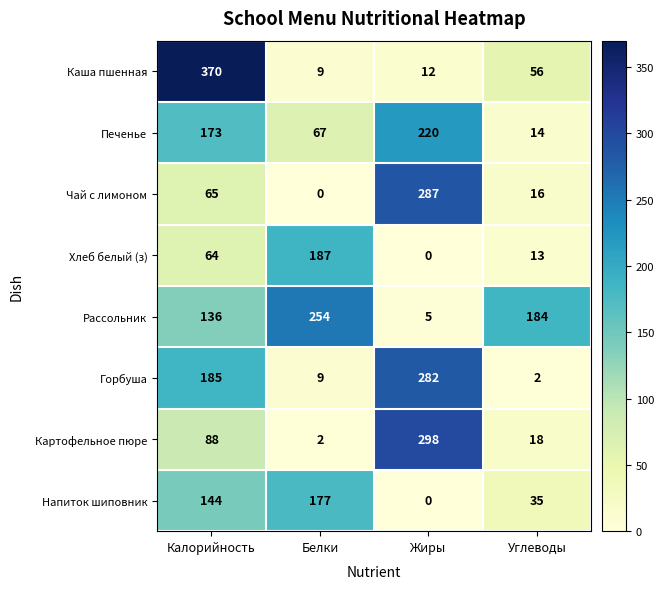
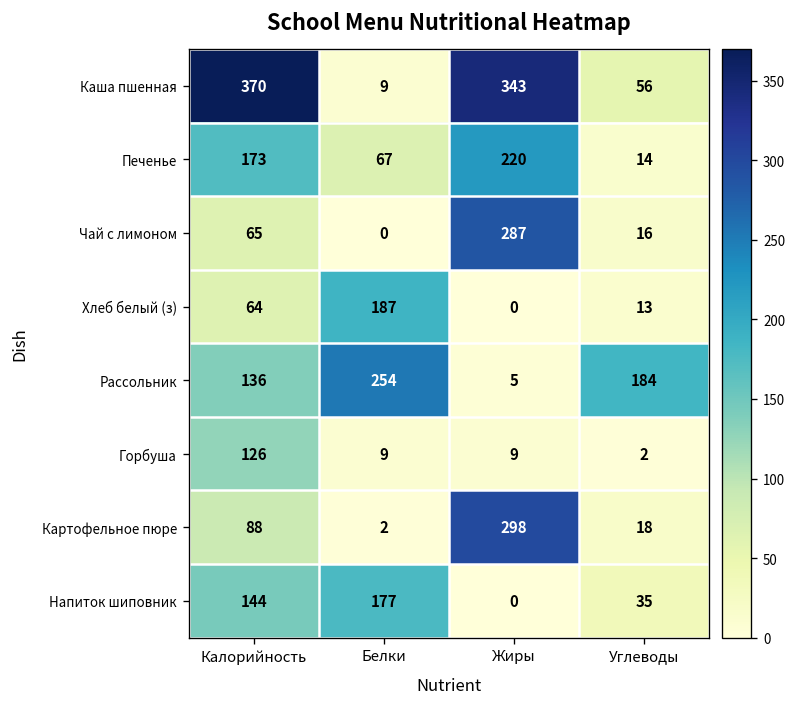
  {
    "Каша пшенная": {
      "Калорийность": 370,
      "Белки": 9,
-     "Жиры": 12,
+     "Жиры": 343,
      "Углеводы": 56
    },
    "Печенье": {
      "Калорийность": 173,
      "Белки": 67,
      "Жиры": 220,
      "Углеводы": 14
    },
    "Чай с лимоном": {
      "Калорийность": 65,
      "Белки": 0,
      "Жиры": 287,
      "Углеводы": 16
    },
    "Хлеб белый (з)": {
      "Калорийность": 64,
      "Белки": 187,
      "Жиры": 0,
      "Углеводы": 13
    },
    "Рассольник": {
      "Калорийность": 136,
      "Белки": 254,
      "Жиры": 5,
      "Углеводы": 184
    },
    "Горбуша": {
-     "Калорийность": 185,
+     "Калорийность": 126,
      "Белки": 9,
-     "Жиры": 282,
+     "Жиры": 9,
      "Углеводы": 2
    },
    "Картофельное пюре": {
      "Калорийность": 88,
      "Белки": 2,
      "Жиры": 298,
      "Углеводы": 18
    },
    "Напиток шиповник": {
      "Калорийность": 144,
      "Белки": 177,
      "Жиры": 0,
      "Углеводы": 35
    }
  }
